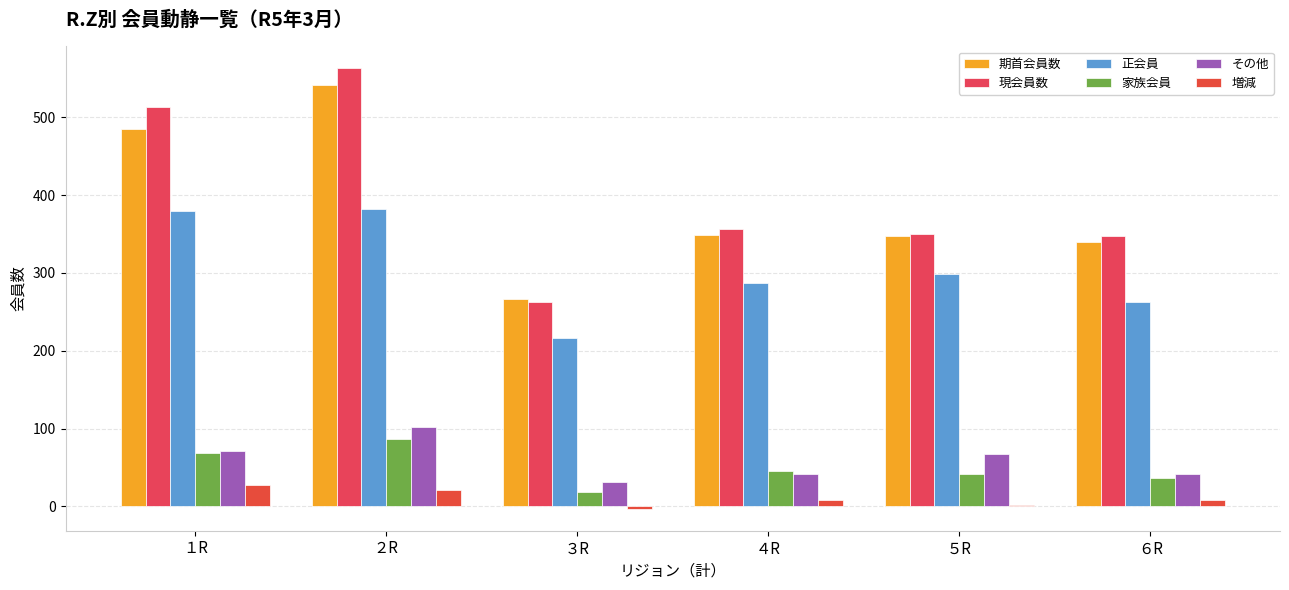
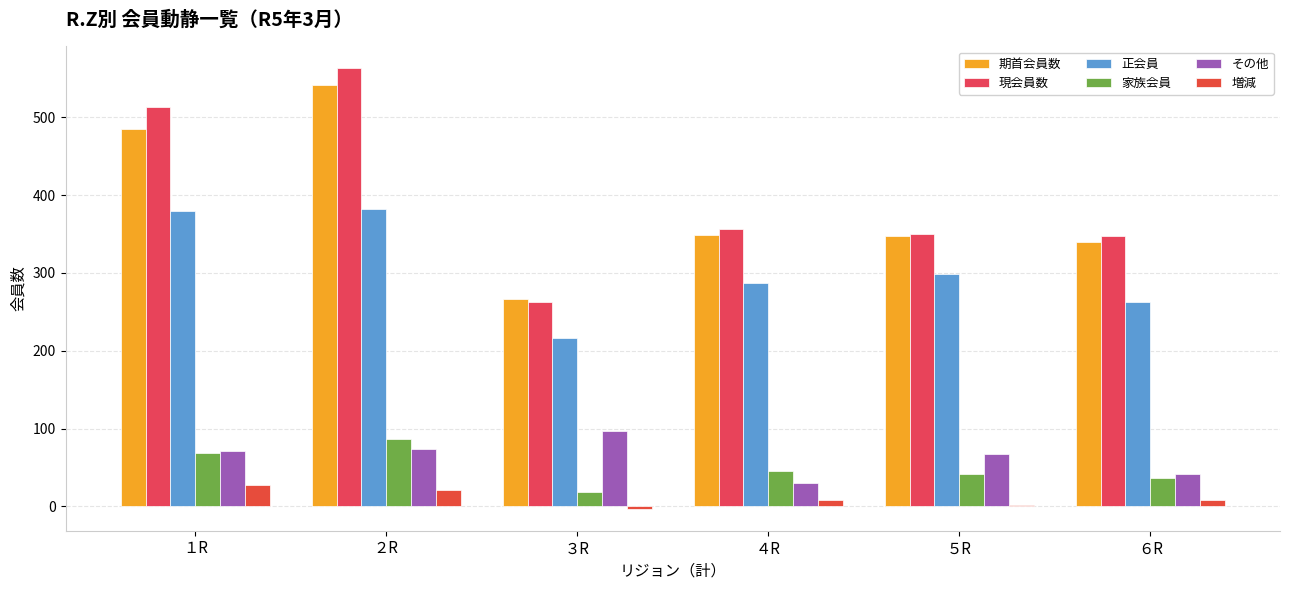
  {
    "期首会員数": {
      "１R": 490,
      "２R": 540,
      "３R": 270,
      "４R": 350,
      "５R": 350,
      "６R": 340
    },
    "正会員": {
      "１R": 380,
      "２R": 380,
      "３R": 220,
      "４R": 290,
      "５R": 300,
      "６R": 260
    },
    "家族会員": {
      "１R": 70,
      "２R": 90,
      "３R": 20,
      "４R": 50,
      "５R": 40,
      "６R": 40
    },
    "その他": {
      "１R": 70,
-     "２R": 100,
-     "３R": 30,
-     "４R": 40,
+     "２R": 70,
+     "３R": 100,
+     "４R": 30,
      "５R": 70,
      "６R": 40
    }
  }
